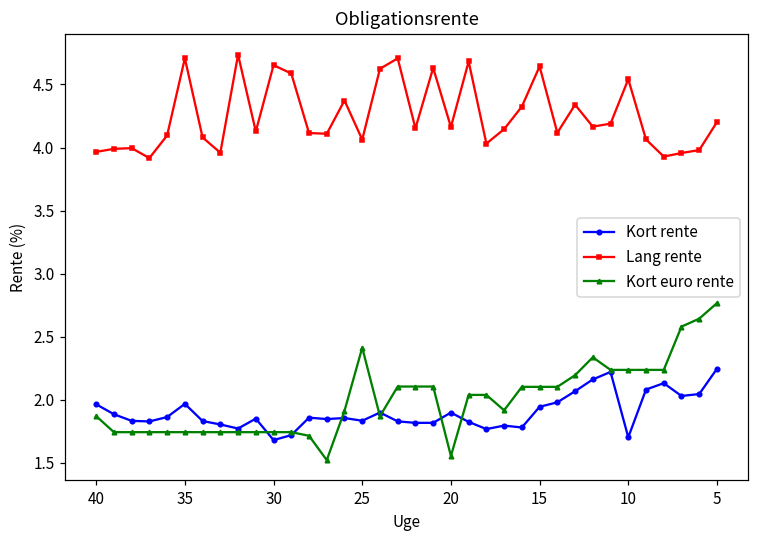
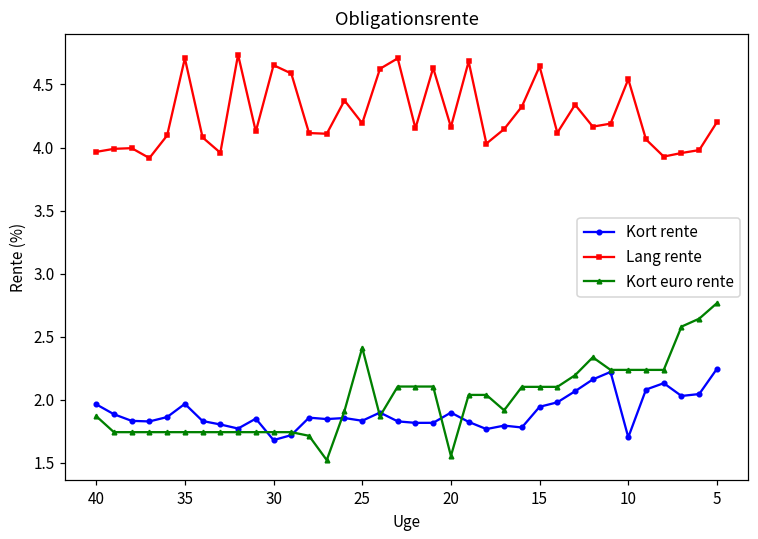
  {
    "Kort rente": {
      "40": 1.96,
      "35": 1.97,
      "30": 1.68,
      "25": 1.83,
      "20": 1.90,
      "15": 1.94,
      "10": 1.70,
      "5": 2.25
    },
    "Lang rente": {
      "40": 3.97,
      "35": 4.71,
      "30": 4.65,
-     "25": 4.06,
+     "25": 4.19,
      "20": 4.16,
      "15": 4.64,
      "10": 4.54,
      "5": 4.20
    },
    "Kort euro rente": {
      "40": 1.87,
      "35": 1.74,
      "30": 1.74,
      "25": 2.41,
      "20": 1.55,
      "15": 2.10,
      "10": 2.24,
      "5": 2.77
    }
  }
